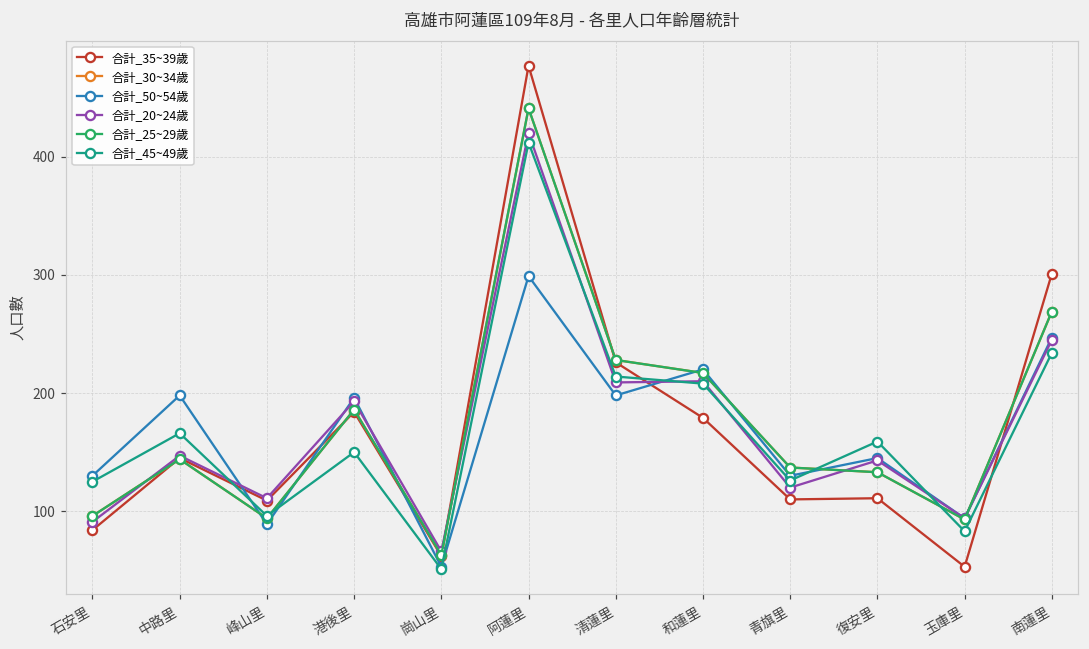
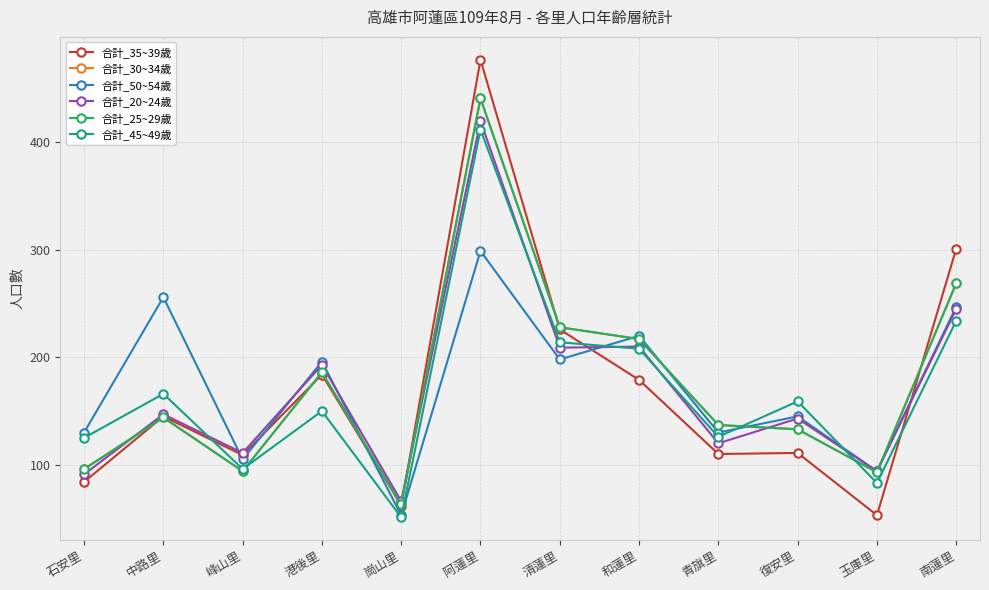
  {
    "合計_35~39歲": {
      "石安里": 84,
      "阿蓮里": 477,
      "和蓮里": 179,
      "青旗里": 110,
      "復安里": 111,
      "玉庫里": 53,
      "南蓮里": 301
    },
    "合計_50~54歲": {
      "石安里": 130,
-     "中路里": 198,
-     "峰山里": 89,
+     "中路里": 256,
+     "峰山里": 105,
      "港後里": 196,
      "阿蓮里": 299,
      "清蓮里": 198,
      "和蓮里": 220,
      "青旗里": 130
    },
    "合計_20~24歲": {
      "石安里": 91,
      "港後里": 193,
      "崗山里": 66,
      "阿蓮里": 420,
      "清蓮里": 209,
      "青旗里": 120
    }
  }
